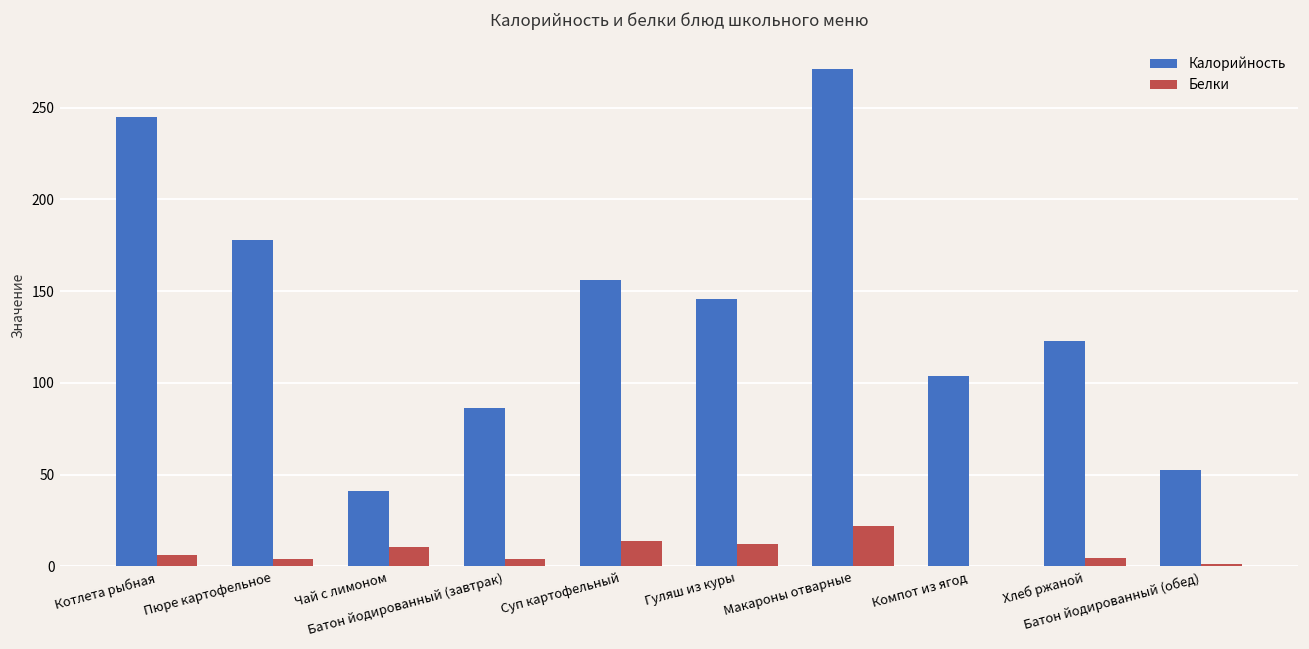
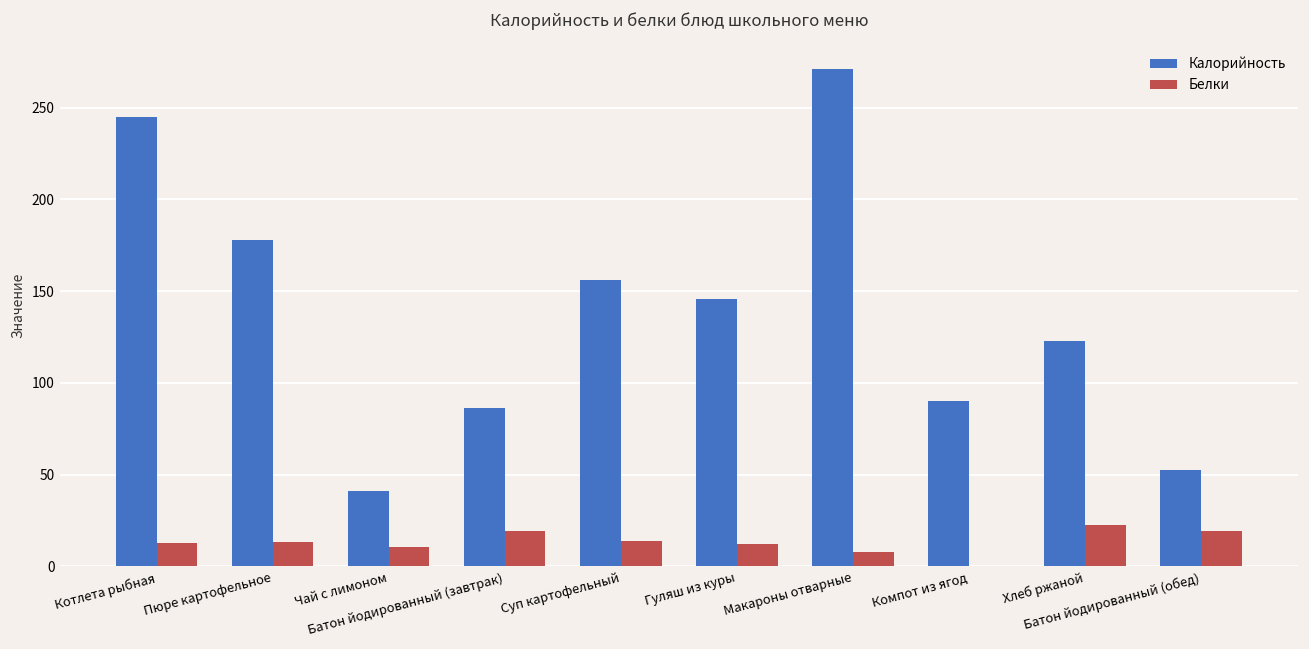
  {
    "Калорийность": {
      "Котлета рыбная": 245,
      "Пюре картофельное": 178,
      "Чай с лимоном": 41,
      "Батон йодированный (завтрак)": 86,
      "Суп картофельный": 156,
      "Гуляш из куры": 146,
      "Макароны отварные": 271,
-     "Компот из ягод": 104,
+     "Компот из ягод": 90,
      "Хлеб ржаной": 123,
      "Батон йодированный (обед)": 52
    },
    "Белки": {
-     "Котлета рыбная": 6,
-     "Пюре картофельное": 4,
+     "Котлета рыбная": 13,
+     "Пюре картофельное": 13,
      "Чай с лимоном": 11,
-     "Батон йодированный (завтрак)": 4,
+     "Батон йодированный (завтрак)": 19,
      "Суп картофельный": 14,
      "Гуляш из куры": 12,
-     "Макароны отварные": 22,
+     "Макароны отварные": 8,
      "Компот из ягод": 0,
-     "Хлеб ржаной": 4,
-     "Батон йодированный (обед)": 2
+     "Хлеб ржаной": 22,
+     "Батон йодированный (обед)": 19
    }
  }
